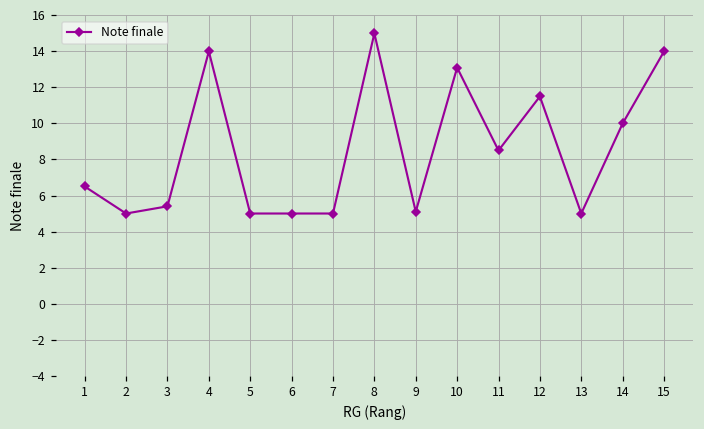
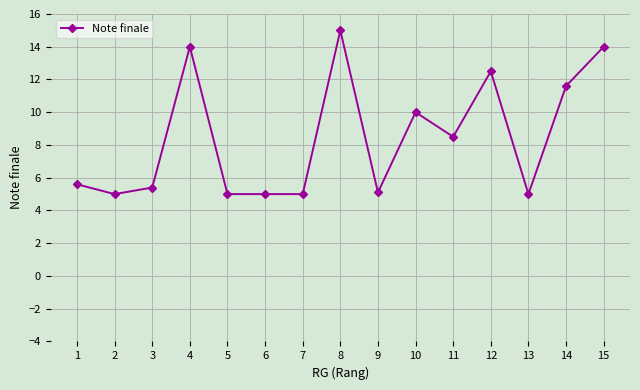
  {
-   "1": 6.5,
+   "1": 5.6,
    "2": 5.0,
    "3": 5.4,
    "4": 14.0,
    "5": 5.0,
    "6": 5.0,
    "7": 5.0,
    "8": 15.0,
    "9": 5.1,
-   "10": 13.1,
+   "10": 10.0,
    "11": 8.5,
-   "12": 11.5,
+   "12": 12.5,
    "13": 5.0,
-   "14": 10.0,
+   "14": 11.6,
    "15": 14.0
  }
